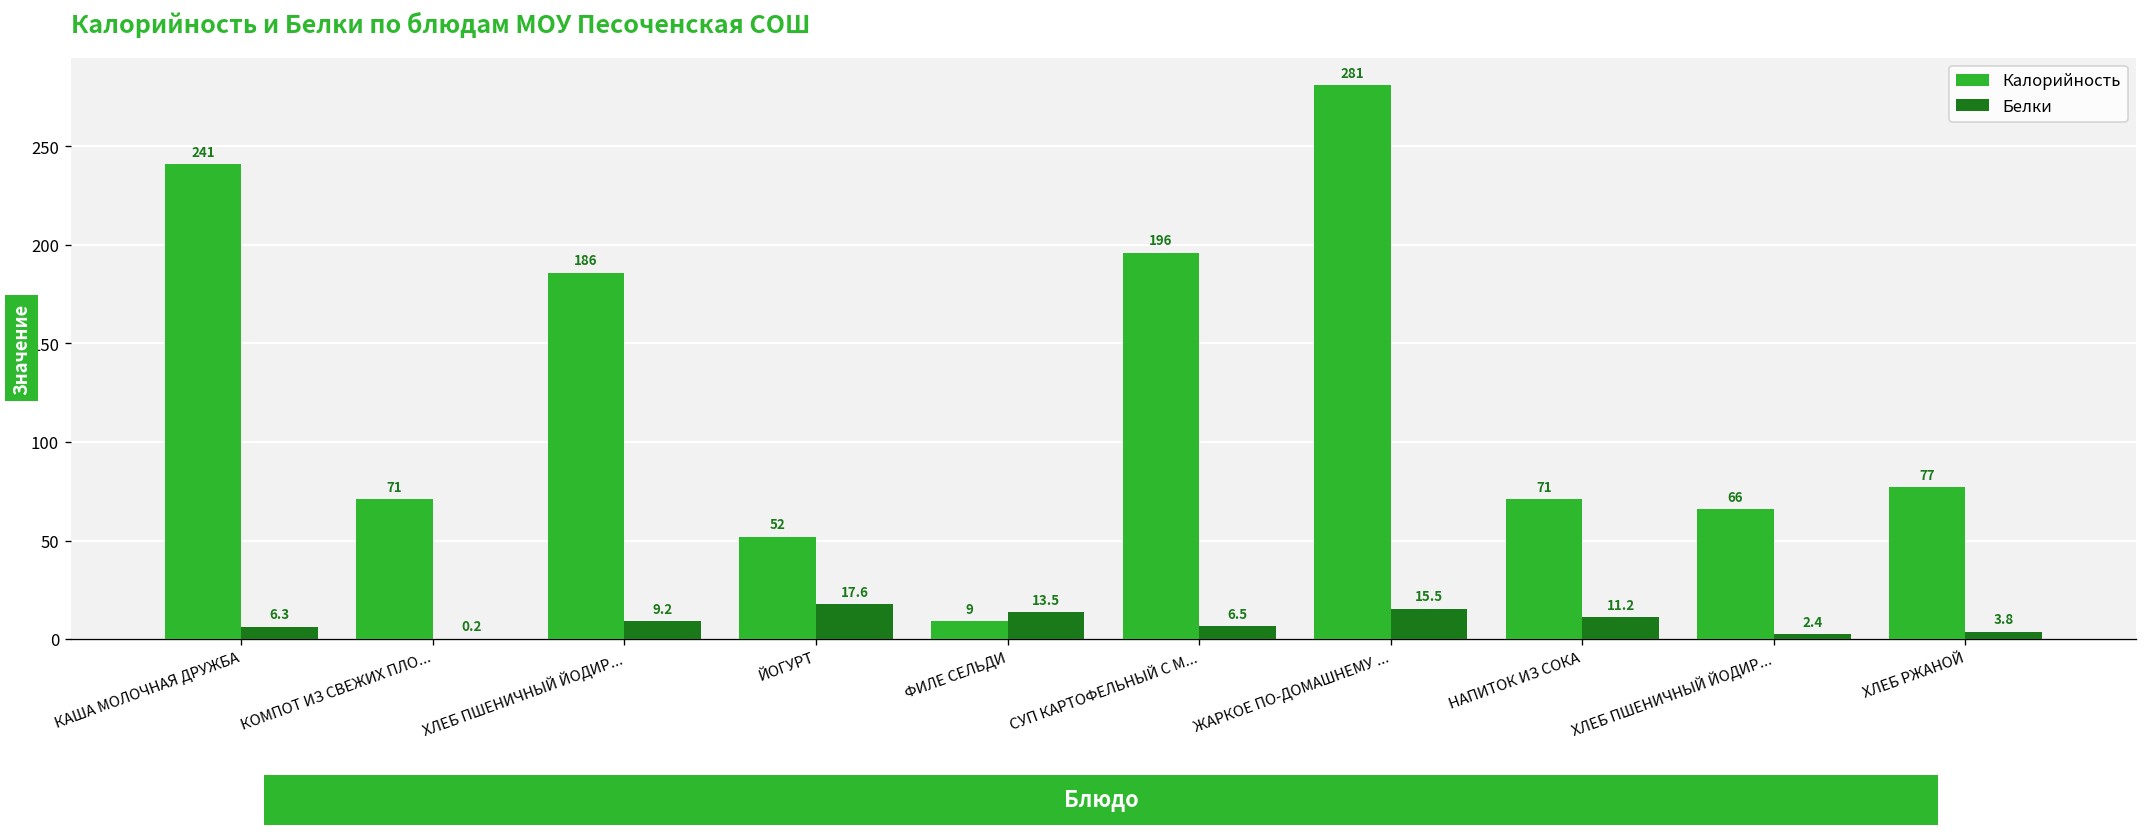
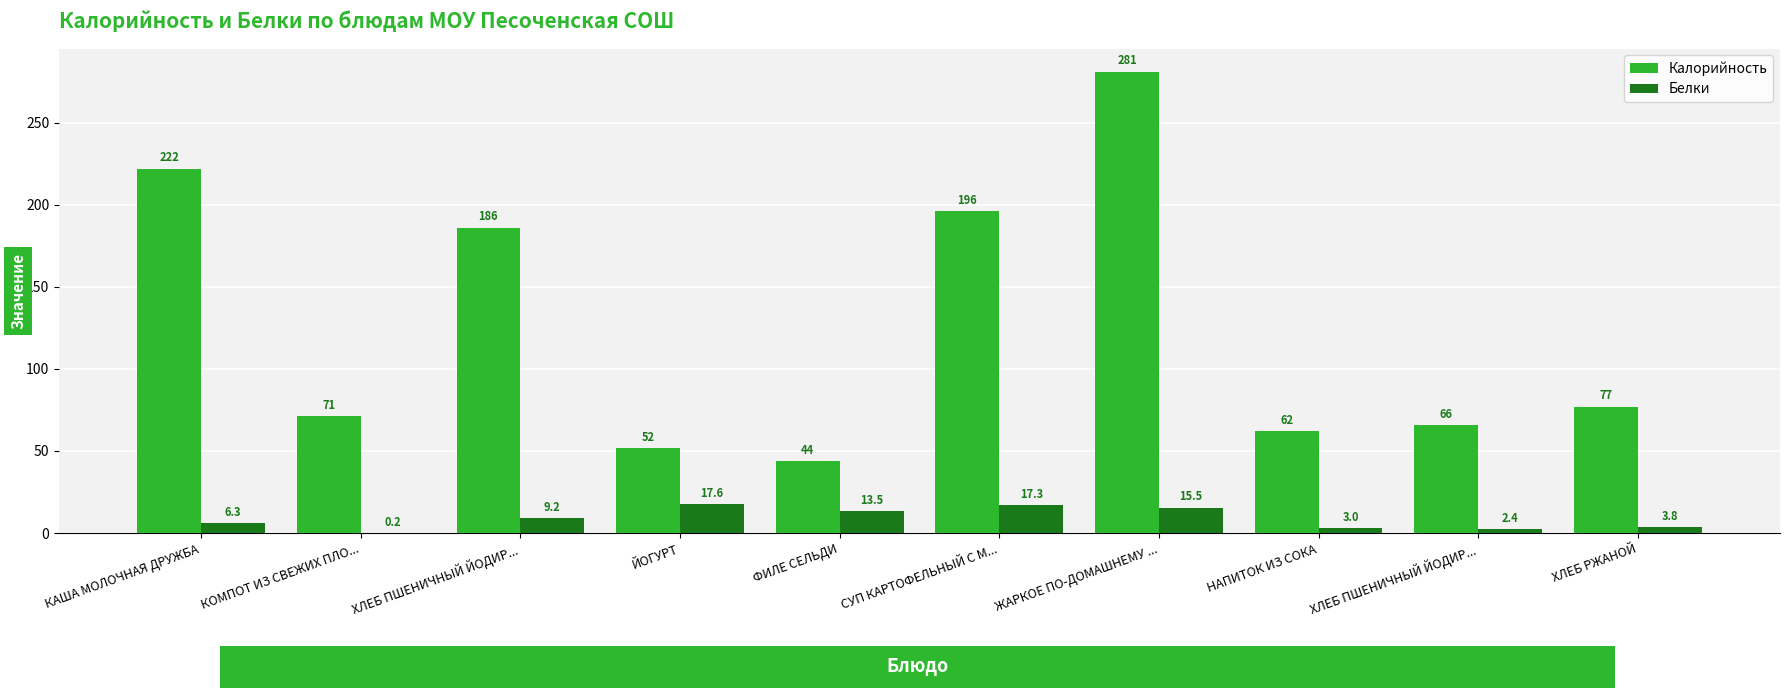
  {
    "Калорийность": {
-     "КАША МОЛОЧНАЯ ДРУЖБА": 241,
+     "КАША МОЛОЧНАЯ ДРУЖБА": 222,
      "КОМПОТ ИЗ СВЕЖИХ ПЛО...": 71,
      "ЙОГУРТ": 52,
-     "ФИЛЕ СЕЛЬДИ": 9,
+     "ФИЛЕ СЕЛЬДИ": 44,
      "СУП КАРТОФЕЛЬНЫЙ С М...": 196,
      "ЖАРКОЕ ПО-ДОМАШНЕМУ ...": 281,
-     "НАПИТОК ИЗ СОКА": 71,
+     "НАПИТОК ИЗ СОКА": 62,
      "ХЛЕБ РЖАНОЙ": 77
    },
    "Белки": {
      "КАША МОЛОЧНАЯ ДРУЖБА": 6.3,
      "КОМПОТ ИЗ СВЕЖИХ ПЛО...": 0.2,
      "ЙОГУРТ": 17.6,
      "ФИЛЕ СЕЛЬДИ": 13.5,
-     "СУП КАРТОФЕЛЬНЫЙ С М...": 6.5,
+     "СУП КАРТОФЕЛЬНЫЙ С М...": 17.3,
      "ЖАРКОЕ ПО-ДОМАШНЕМУ ...": 15.5,
-     "НАПИТОК ИЗ СОКА": 11.2,
+     "НАПИТОК ИЗ СОКА": 3.0,
      "ХЛЕБ РЖАНОЙ": 3.8
    }
  }
